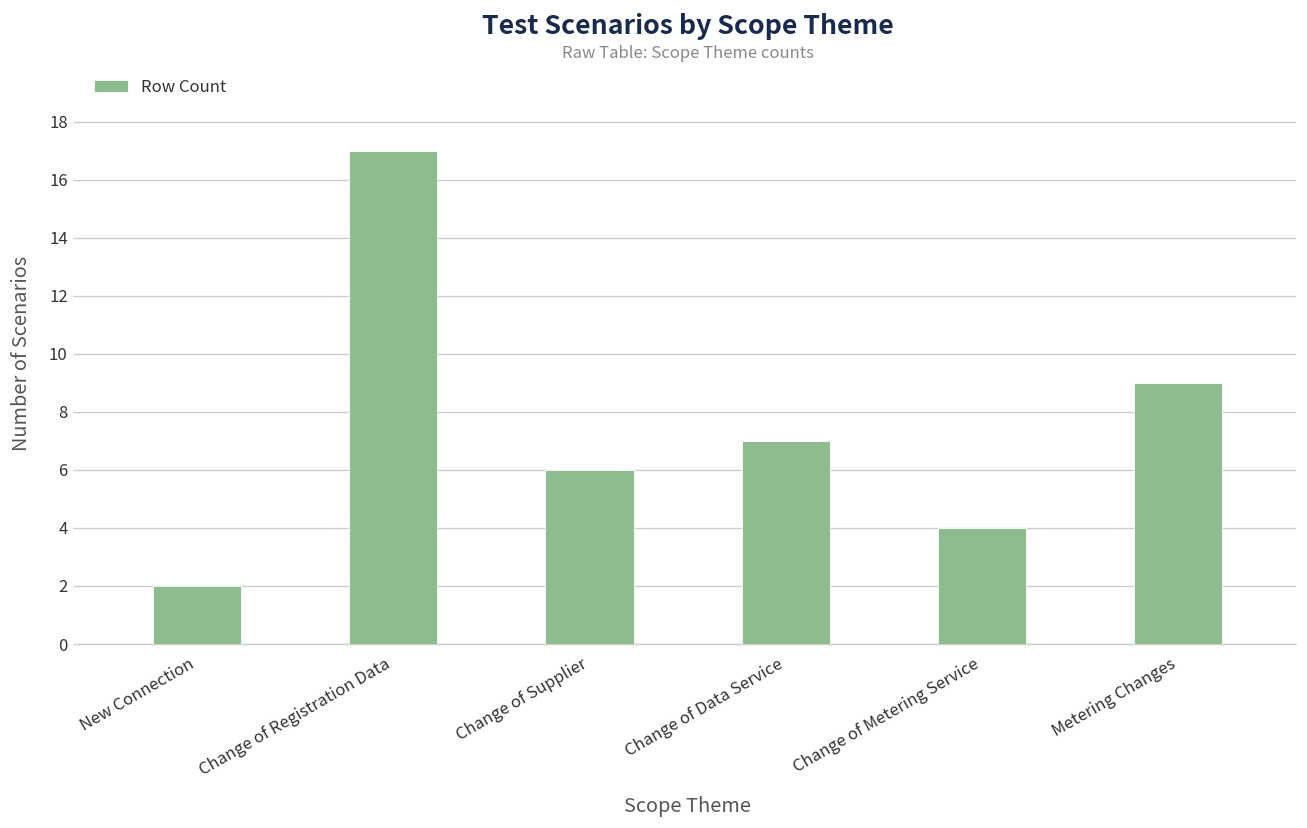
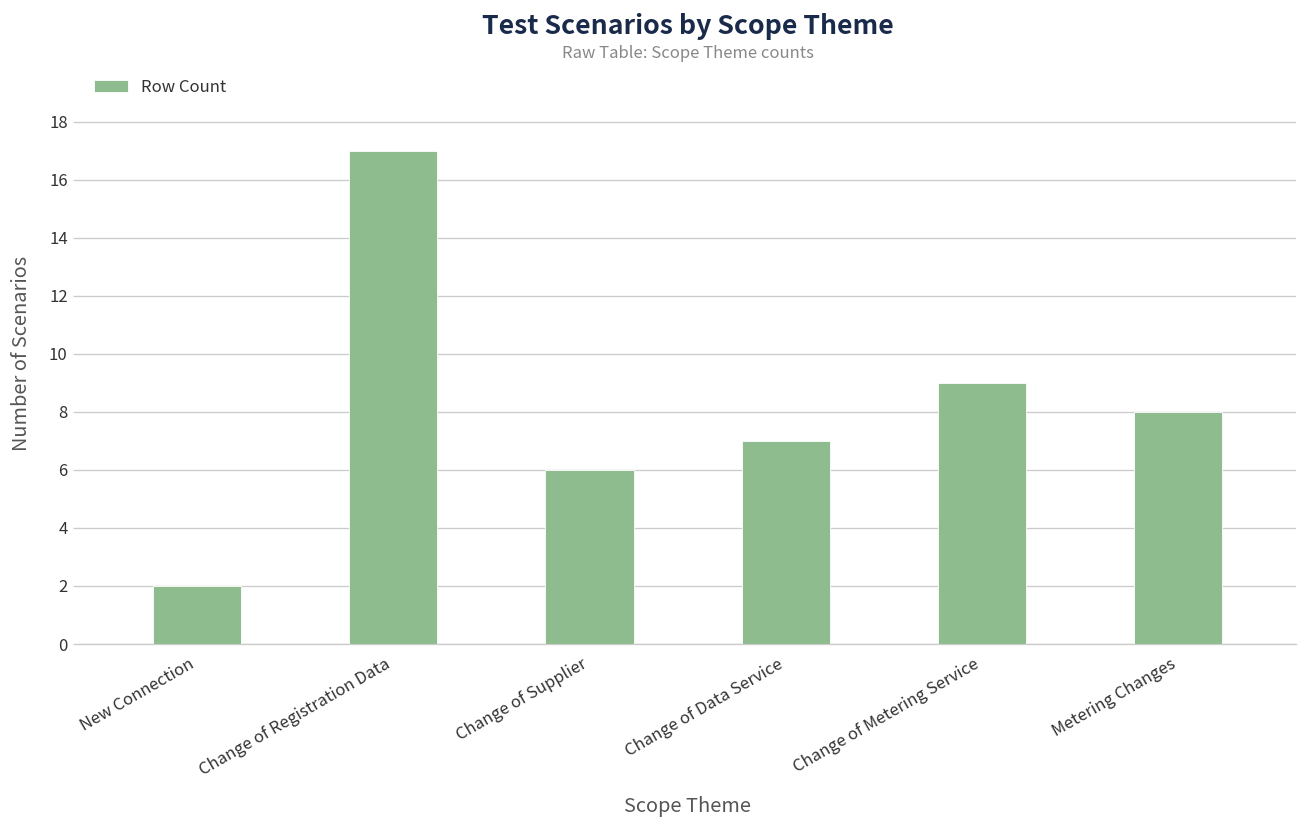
  {
    "New Connection": 2,
    "Change of Registration Data": 17,
    "Change of Supplier": 6,
    "Change of Data Service": 7,
-   "Change of Metering Service": 4,
-   "Metering Changes": 9
+   "Change of Metering Service": 9,
+   "Metering Changes": 8
  }
